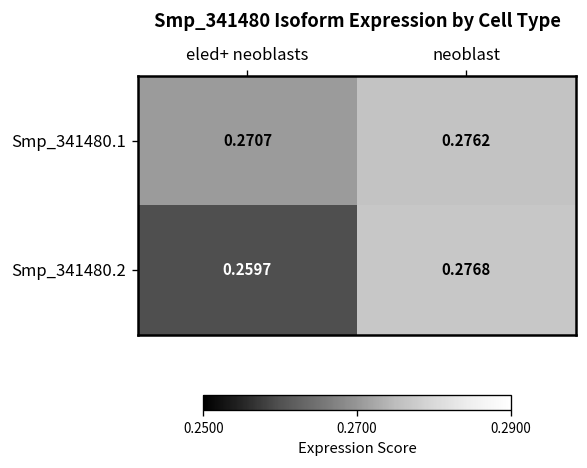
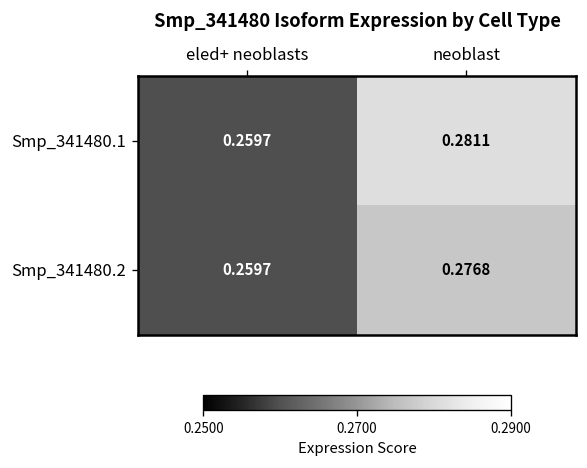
  {
    "Smp_341480.1": {
-     "eled+ neoblasts": 0.2707,
-     "neoblast": 0.2762
+     "eled+ neoblasts": 0.2597,
+     "neoblast": 0.2811
    },
    "Smp_341480.2": {
      "eled+ neoblasts": 0.2597,
      "neoblast": 0.2768
    }
  }
